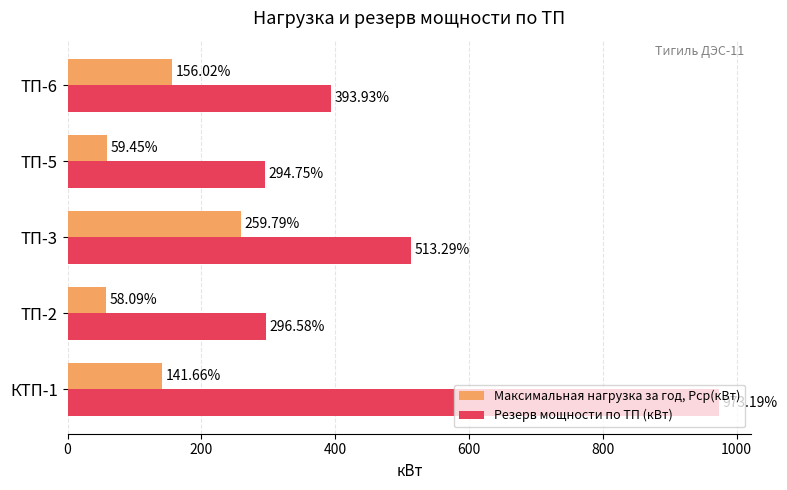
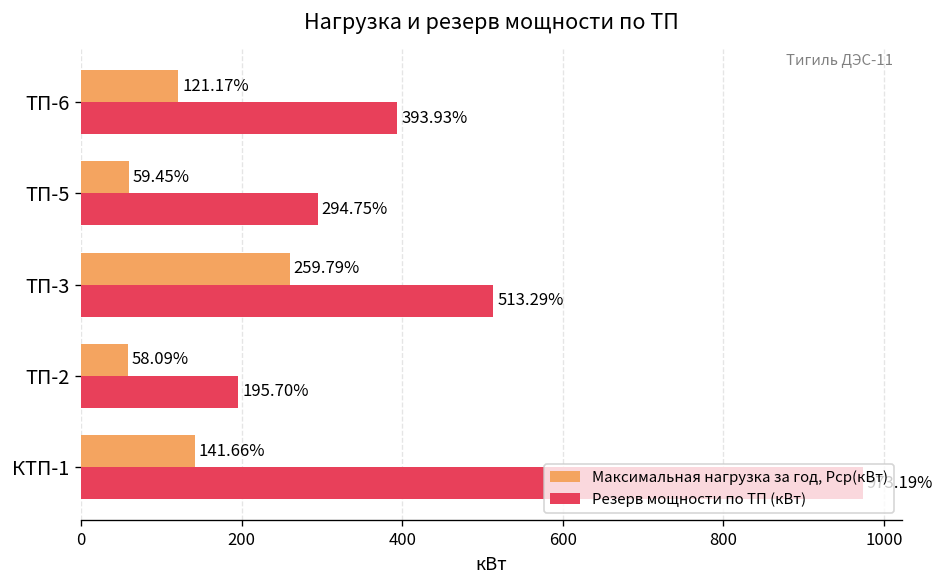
  {
    "Максимальная нагрузка за год, Рср(кВт)": {
-     "ТП-6": "156.02%",
+     "ТП-6": "121.17%",
      "ТП-5": "59.45%",
      "ТП-3": "259.79%",
      "ТП-2": "58.09%",
      "КТП-1": "141.66%"
    },
    "Резерв мощности по ТП (кВт)": {
      "ТП-6": "393.93%",
      "ТП-5": "294.75%",
      "ТП-3": "513.29%",
-     "ТП-2": "296.58%"
+     "ТП-2": "195.70%"
    }
  }
